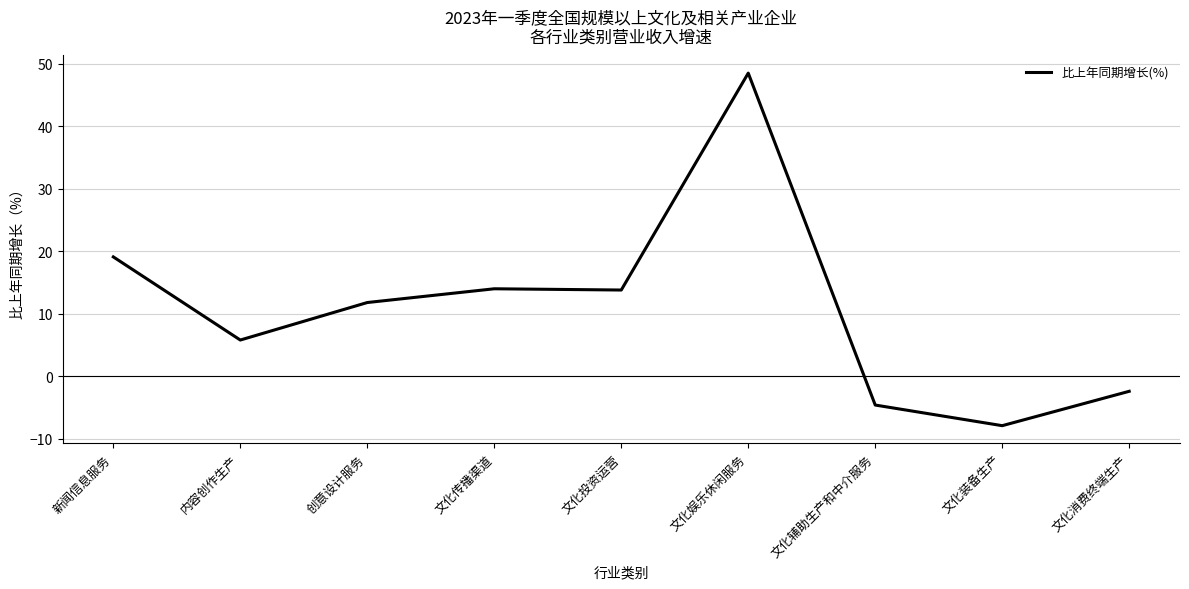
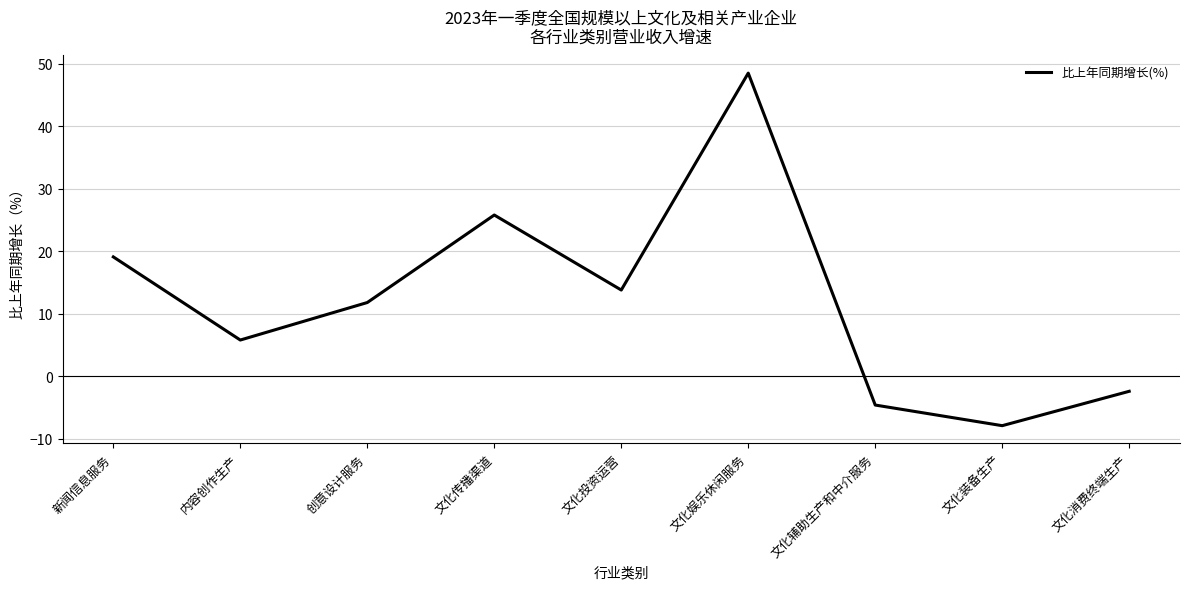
  {
    "新闻信息服务": 19,
    "内容创作生产": 6,
    "创意设计服务": 12,
-   "文化传播渠道": 14,
+   "文化传播渠道": 26,
    "文化投资运营": 14,
    "文化娱乐休闲服务": 49,
    "文化辅助生产和中介服务": -5,
    "文化装备生产": -8,
    "文化消费终端生产": -2
  }
